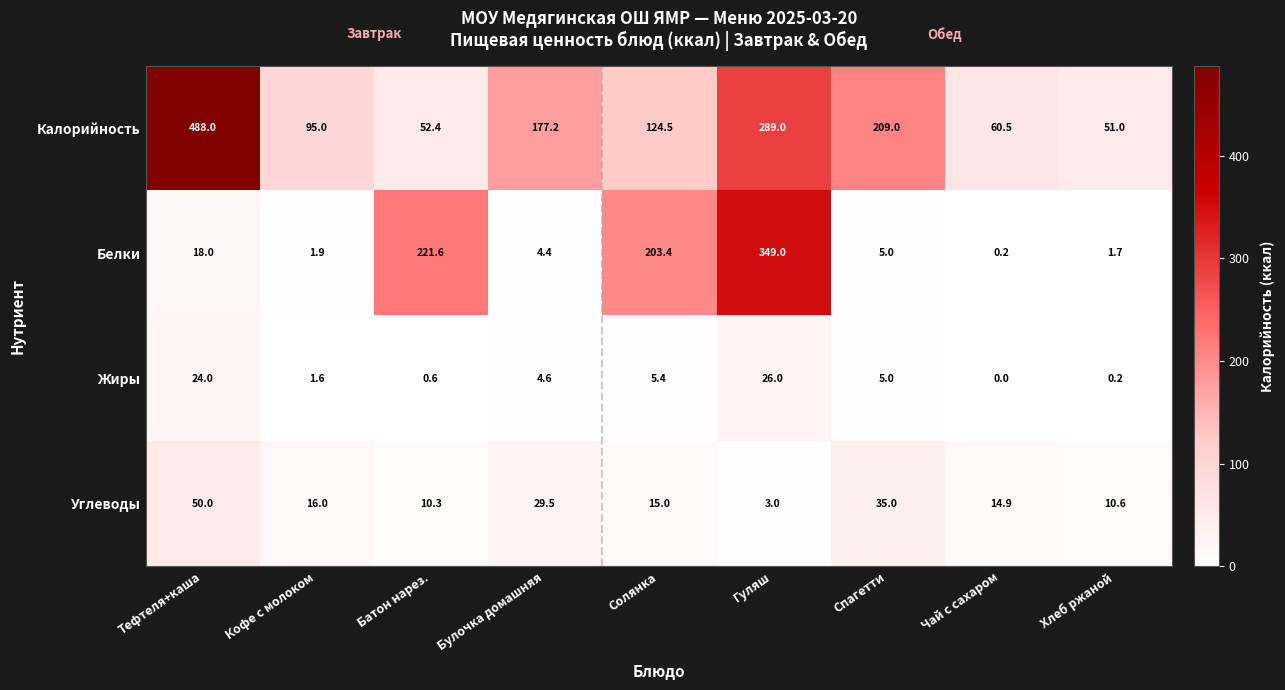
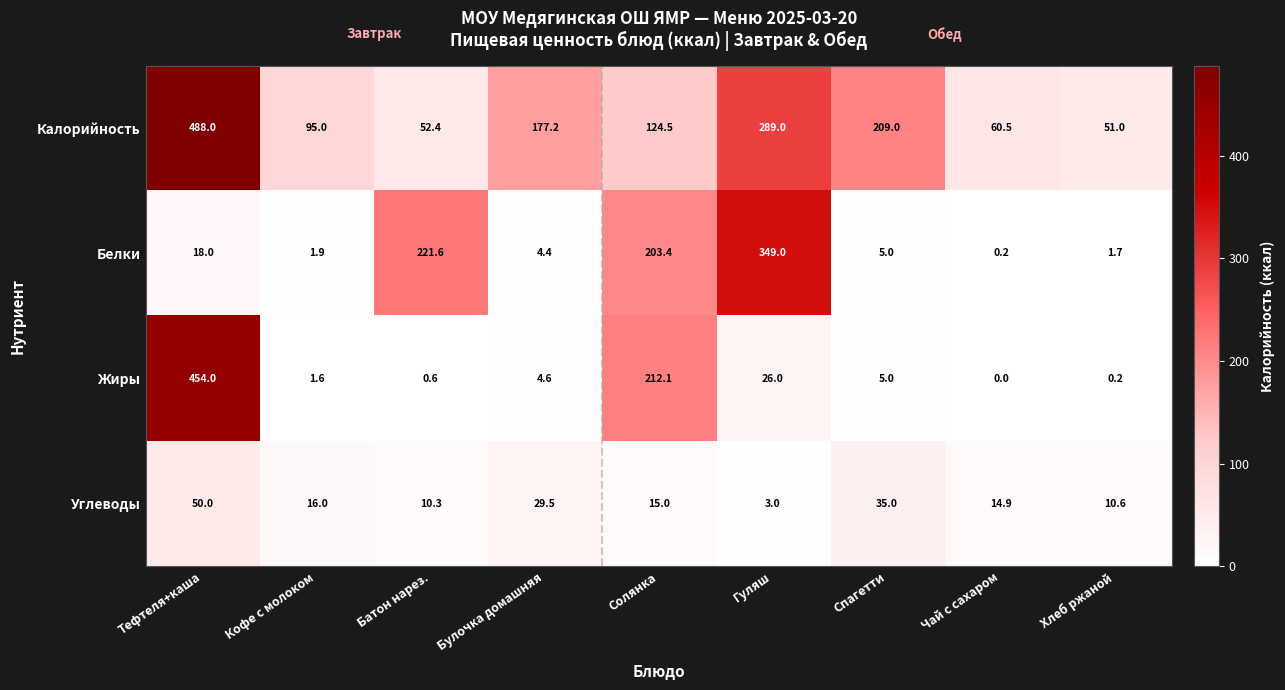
  {
    "Калорийность": {
      "Тефтеля+каша": 488.0,
      "Кофе с молоком": 95.0,
      "Батон нарез.": 52.4,
      "Булочка домашняя": 177.2,
      "Солянка": 124.5,
      "Гуляш": 289.0,
      "Спагетти": 209.0,
      "Чай с сахаром": 60.5,
      "Хлеб ржаной": 51.0
    },
    "Белки": {
      "Тефтеля+каша": 18.0,
      "Кофе с молоком": 1.9,
      "Батон нарез.": 221.6,
      "Булочка домашняя": 4.4,
      "Солянка": 203.4,
      "Гуляш": 349.0,
      "Спагетти": 5.0,
      "Чай с сахаром": 0.2,
      "Хлеб ржаной": 1.7
    },
    "Жиры": {
-     "Тефтеля+каша": 24.0,
+     "Тефтеля+каша": 454.0,
      "Кофе с молоком": 1.6,
      "Батон нарез.": 0.6,
      "Булочка домашняя": 4.6,
-     "Солянка": 5.4,
+     "Солянка": 212.1,
      "Гуляш": 26.0,
      "Спагетти": 5.0,
      "Чай с сахаром": 0.0,
      "Хлеб ржаной": 0.2
    },
    "Углеводы": {
      "Тефтеля+каша": 50.0,
      "Кофе с молоком": 16.0,
      "Батон нарез.": 10.3,
      "Булочка домашняя": 29.5,
      "Солянка": 15.0,
      "Гуляш": 3.0,
      "Спагетти": 35.0,
      "Чай с сахаром": 14.9,
      "Хлеб ржаной": 10.6
    }
  }
